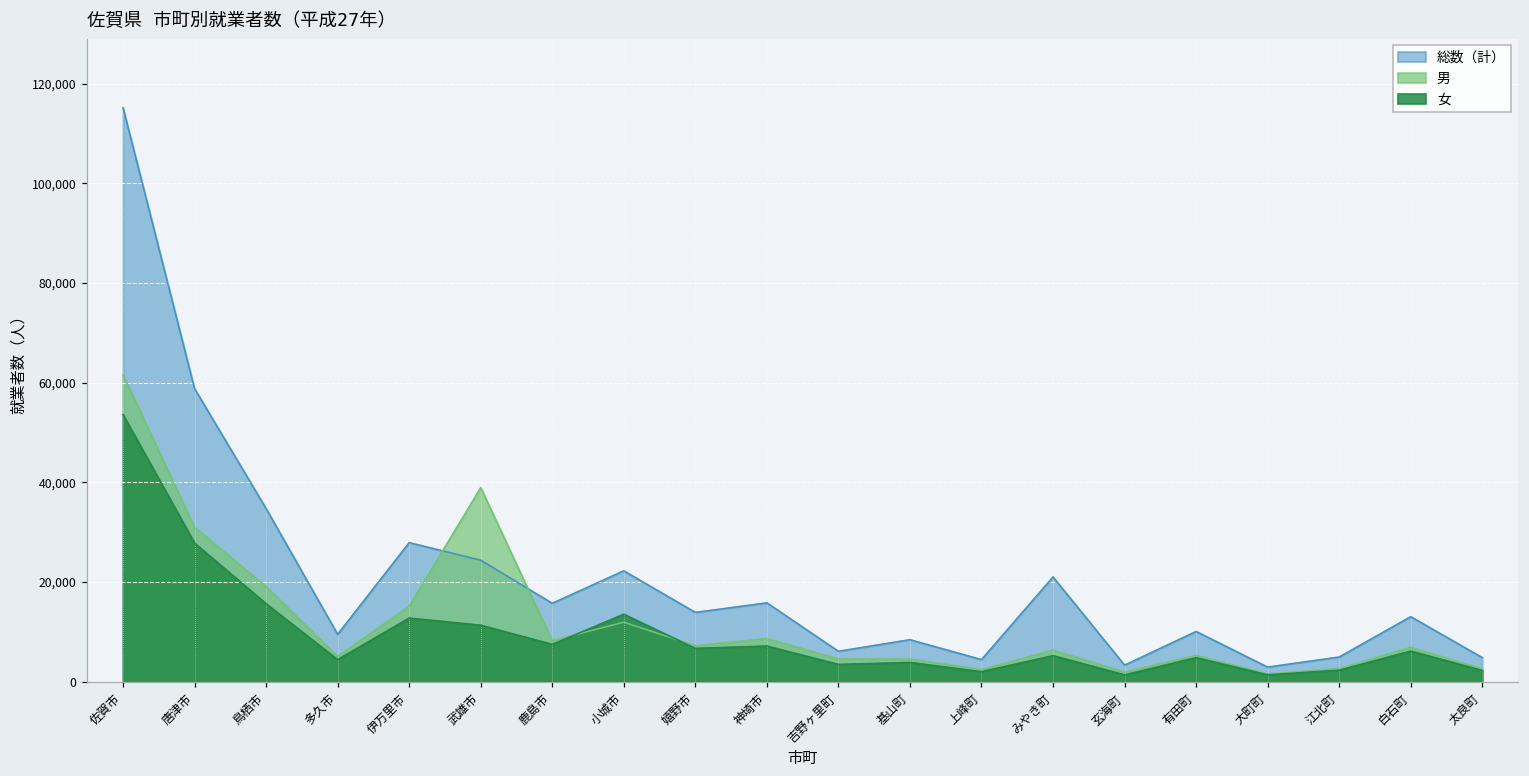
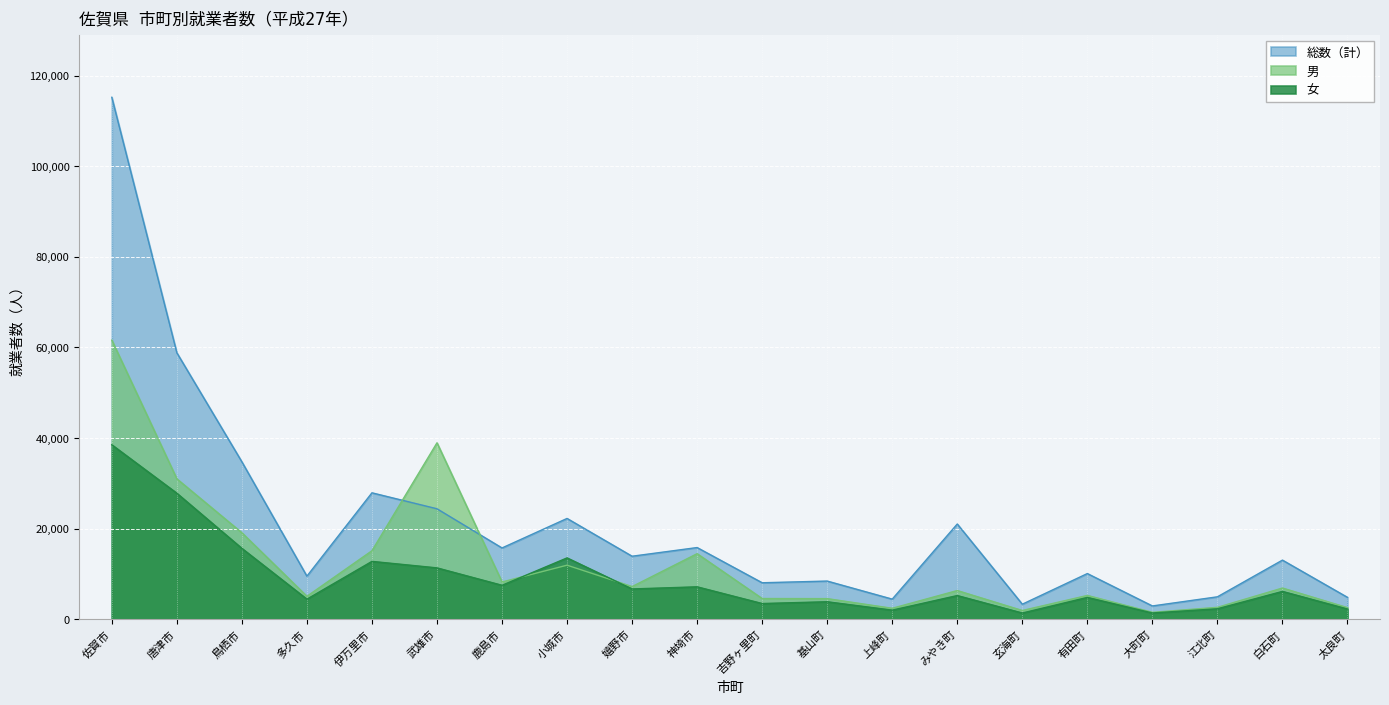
  {
    "総数（計）": {
      "佐賀市": "115,000",
      "唐津市": "59,000",
      "鳥栖市": "35,000",
      "多久市": "10,000",
      "伊万里市": "28,000",
      "武雄市": "24,000",
      "鹿島市": "16,000",
      "小城市": "22,000",
      "嬉野市": "14,000",
      "神埼市": "16,000",
-     "吉野ヶ里町": "6,000",
+     "吉野ヶ里町": "8,000",
      "基山町": "8,000",
      "上峰町": "4,000",
      "みやき町": "21,000",
      "玄海町": "3,000",
      "有田町": "10,000",
      "大町町": "3,000",
      "江北町": "5,000",
      "白石町": "13,000",
      "太良町": "5,000"
    },
    "男": {
      "佐賀市": "62,000",
      "唐津市": "31,000",
      "鳥栖市": "19,000",
      "多久市": "5,000",
      "伊万里市": "15,000",
      "武雄市": "39,000",
      "鹿島市": "8,000",
      "小城市": "12,000",
-     "神埼市": "9,000",
+     "神埼市": "14,000",
      "吉野ヶ里町": "5,000",
      "基山町": "5,000",
      "みやき町": "6,000",
      "白石町": "7,000"
    },
    "女": {
-     "佐賀市": "54,000",
+     "佐賀市": "39,000",
      "唐津市": "28,000",
      "鳥栖市": "16,000",
      "多久市": "4,000",
      "伊万里市": "13,000",
      "武雄市": "11,000",
      "鹿島市": "8,000",
      "小城市": "14,000",
      "神埼市": "7,000",
      "吉野ヶ里町": "3,000",
      "基山町": "4,000",
      "みやき町": "5,000",
      "白石町": "6,000"
    }
  }
